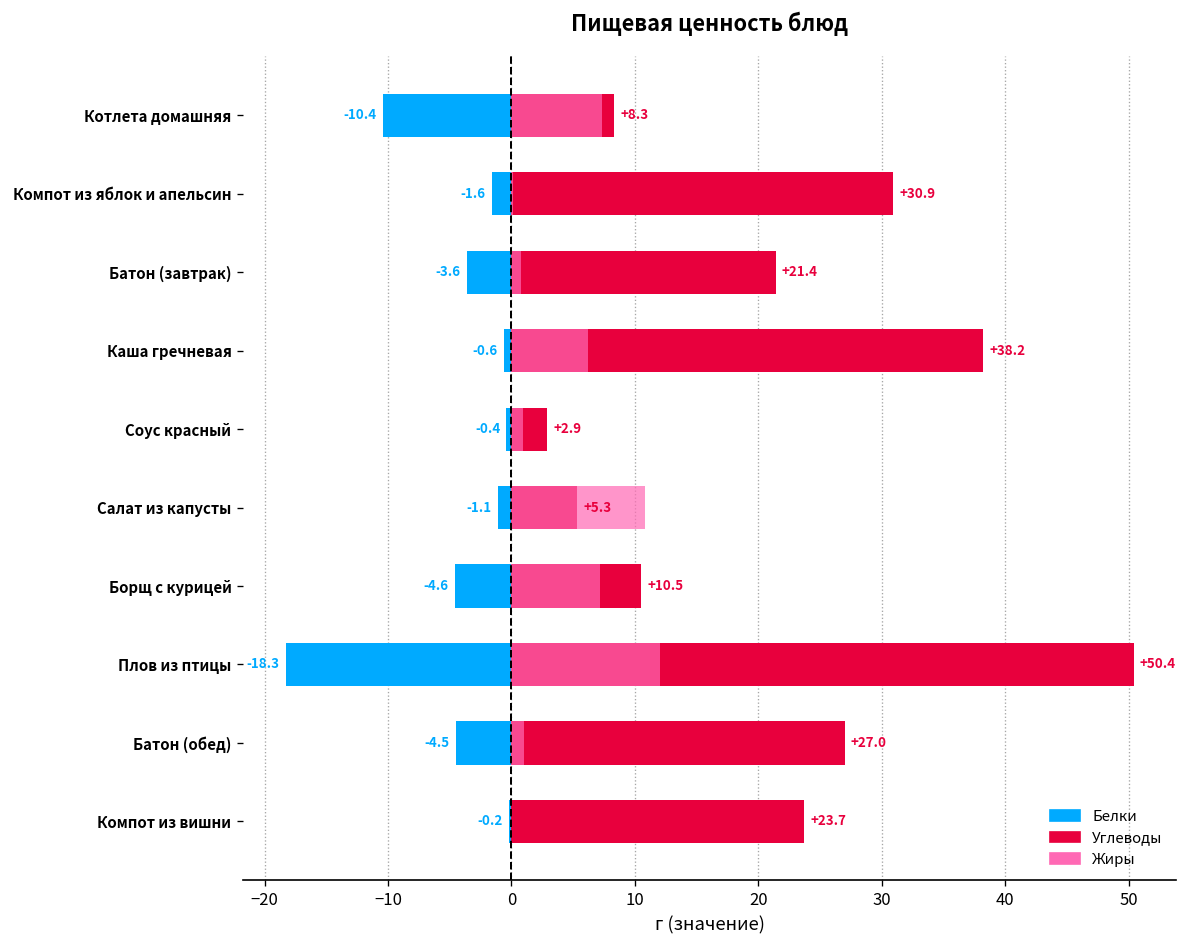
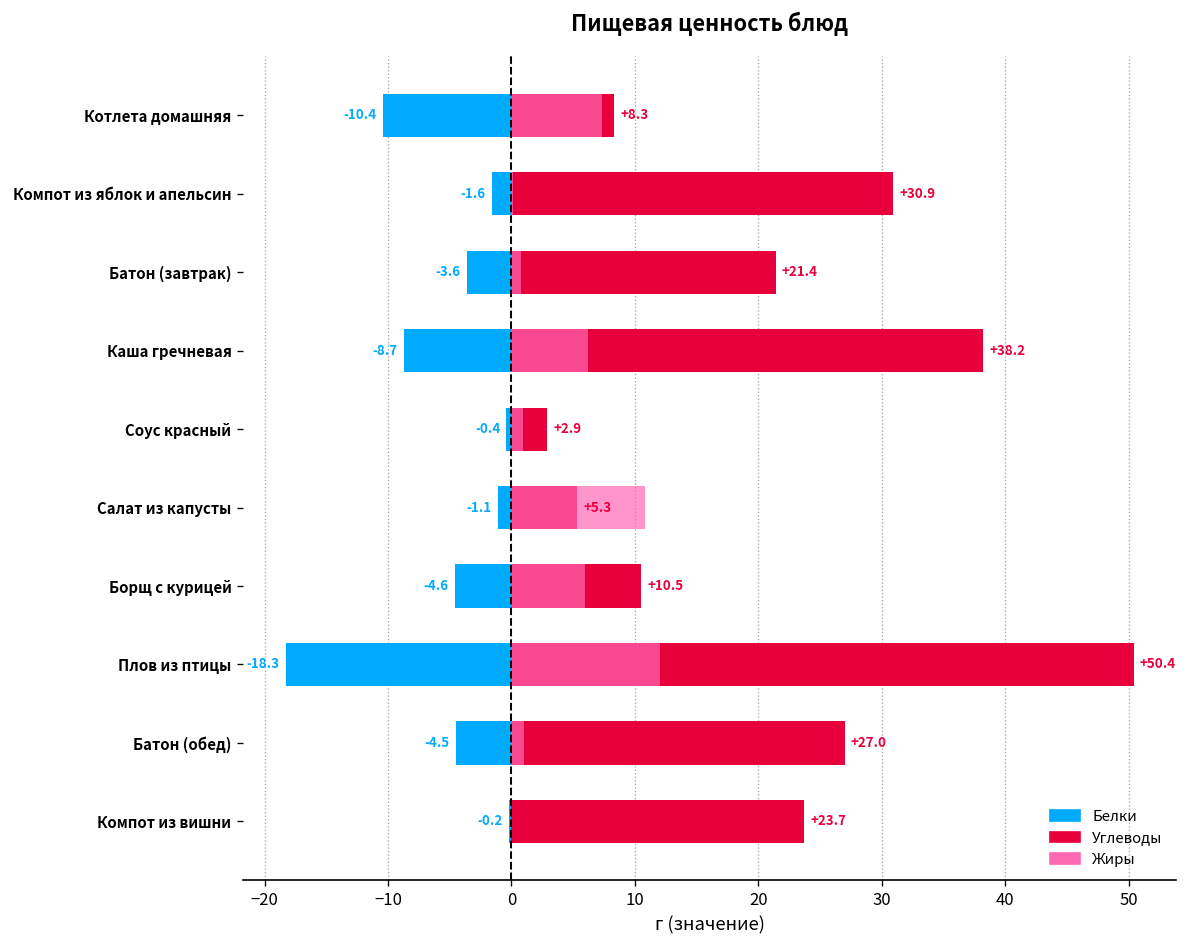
  {
    "Белки": {
      "Котлета домашняя": "-10.4",
      "Компот из яблок и апельсин": "-1.6",
      "Батон (завтрак)": "-3.6",
-     "Каша гречневая": "-0.6",
+     "Каша гречневая": "-8.7",
      "Соус красный": "-0.4",
      "Салат из капусты": "-1.1",
      "Борщ с курицей": "-4.6",
      "Плов из птицы": "-18.3",
      "Батон (обед)": "-4.5",
      "Компот из вишни": "-0.2"
    },
    "Углеводы": {
      "Котлета домашняя": "+8.3",
      "Компот из яблок и апельсин": "+30.9",
      "Батон (завтрак)": "+21.4",
      "Каша гречневая": "+38.2",
      "Соус красный": "+2.9",
      "Борщ с курицей": "+10.5",
      "Плов из птицы": "+50.4",
      "Батон (обед)": "+27.0",
      "Компот из вишни": "+23.7"
    },
    "Жиры": {
-     "Борщ с курицей": "7.2",
+     "Борщ с курицей": "6.0",
      "Компот из вишни": "0.0"
    }
  }
